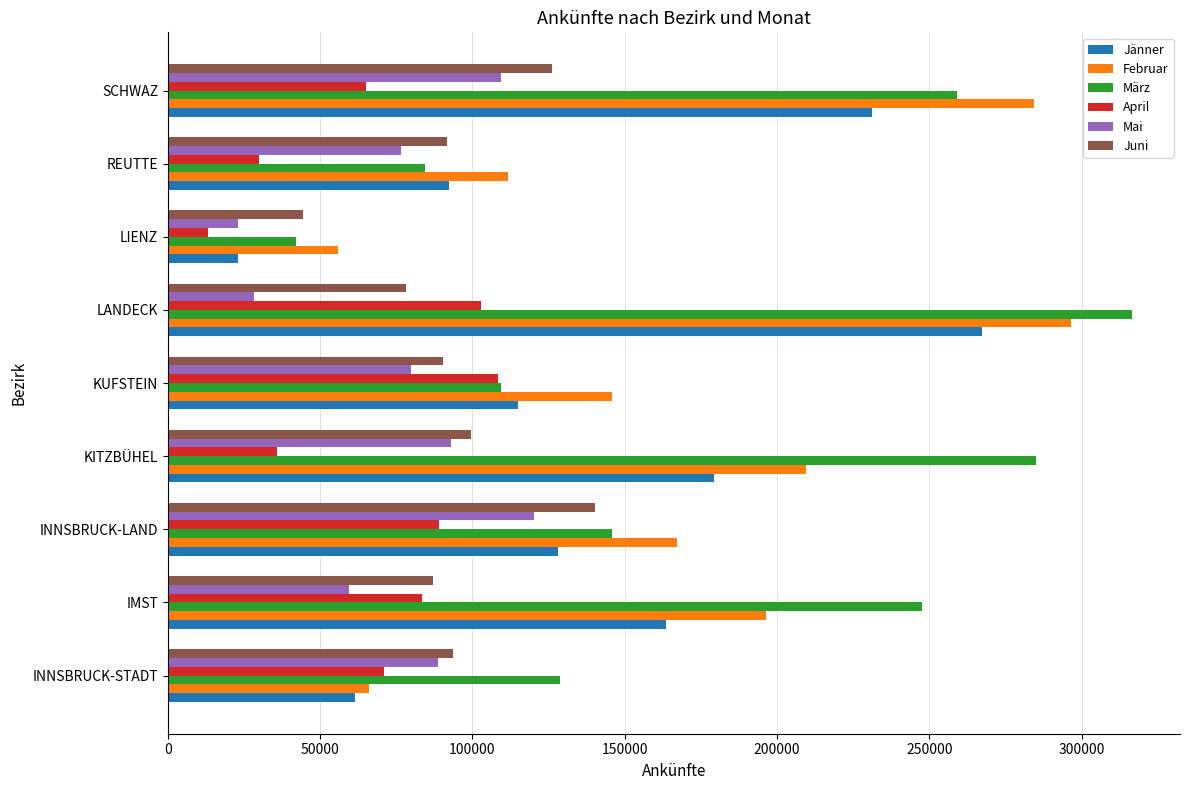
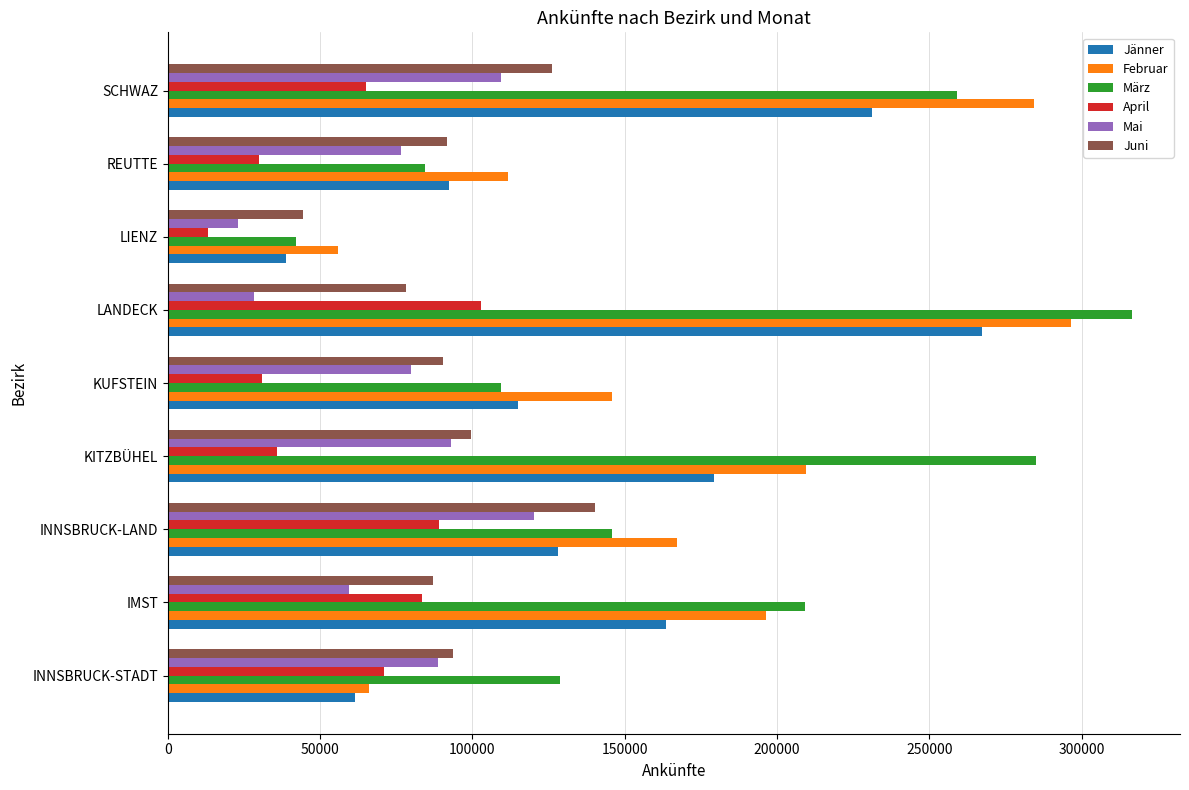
  {
    "Jänner": {
      "SCHWAZ": 231000,
      "REUTTE": 92000,
-     "LIENZ": 23000,
+     "LIENZ": 39000,
      "LANDECK": 267000,
      "KUFSTEIN": 115000,
      "KITZBÜHEL": 179000,
      "INNSBRUCK-LAND": 128000,
      "IMST": 164000,
      "INNSBRUCK-STADT": 61000
    },
    "Februar": {
      "SCHWAZ": 284000,
      "REUTTE": 112000,
      "LIENZ": 56000,
      "LANDECK": 297000,
      "KUFSTEIN": 146000,
      "KITZBÜHEL": 209000,
      "INNSBRUCK-LAND": 167000,
      "IMST": 196000,
      "INNSBRUCK-STADT": 66000
    },
    "März": {
      "SCHWAZ": 259000,
      "REUTTE": 84000,
      "LIENZ": 42000,
      "LANDECK": 316000,
      "KUFSTEIN": 109000,
      "KITZBÜHEL": 285000,
      "INNSBRUCK-LAND": 146000,
-     "IMST": 248000,
+     "IMST": 209000,
      "INNSBRUCK-STADT": 129000
    },
    "April": {
      "SCHWAZ": 65000,
      "REUTTE": 30000,
      "LIENZ": 13000,
      "LANDECK": 103000,
-     "KUFSTEIN": 108000,
+     "KUFSTEIN": 31000,
      "KITZBÜHEL": 36000,
      "INNSBRUCK-LAND": 89000,
      "IMST": 83000,
      "INNSBRUCK-STADT": 71000
    },
    "Mai": {
      "SCHWAZ": 110000,
      "REUTTE": 77000,
      "LIENZ": 23000,
      "LANDECK": 28000,
      "KUFSTEIN": 80000,
      "KITZBÜHEL": 93000,
      "INNSBRUCK-LAND": 120000,
      "IMST": 59000,
      "INNSBRUCK-STADT": 89000
    },
    "Juni": {
      "SCHWAZ": 126000,
      "REUTTE": 92000,
      "LIENZ": 44000,
      "LANDECK": 78000,
      "KUFSTEIN": 90000,
      "KITZBÜHEL": 99000,
      "INNSBRUCK-LAND": 140000,
      "IMST": 87000,
      "INNSBRUCK-STADT": 94000
    }
  }
